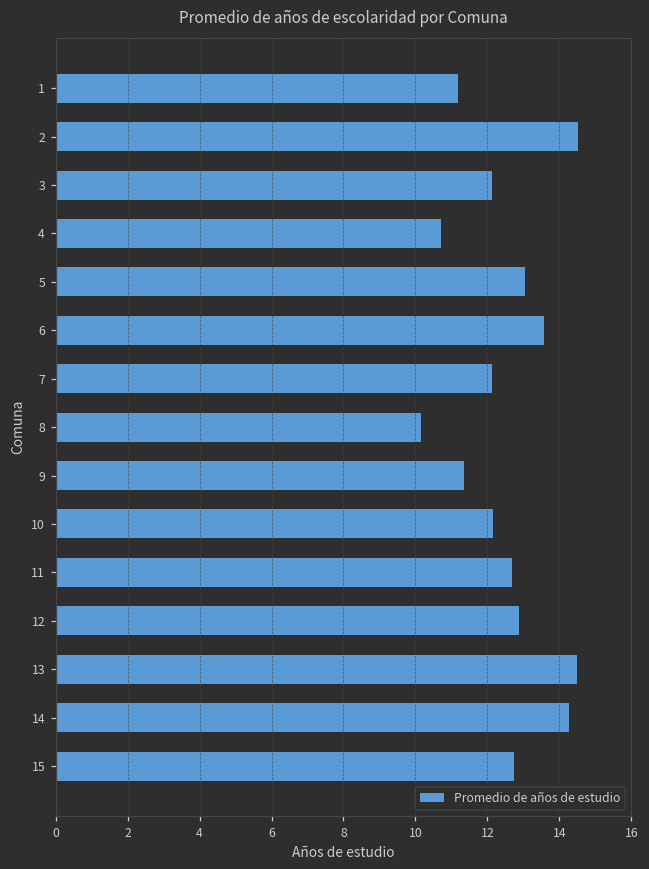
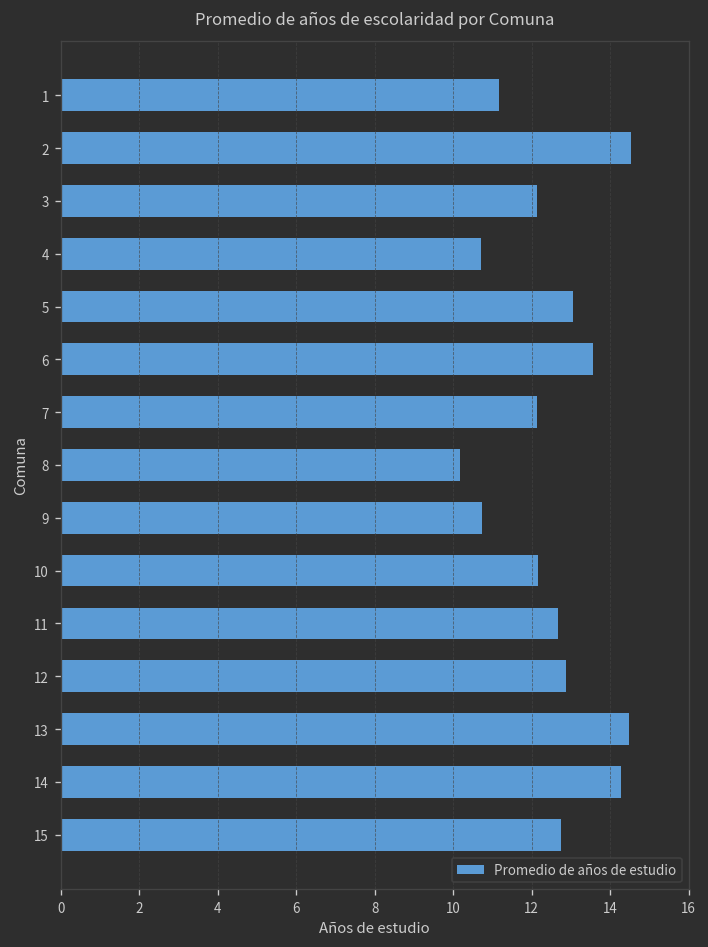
  {
    "1": 11.2,
    "2": 14.5,
    "3": 12.1,
    "4": 10.7,
    "5": 13.1,
    "6": 13.6,
    "7": 12.1,
    "8": 10.2,
-   "9": 11.3,
+   "9": 10.7,
    "10": 12.2,
    "11": 12.7,
    "12": 12.9,
    "13": 14.5,
    "14": 14.3,
    "15": 12.7
  }
